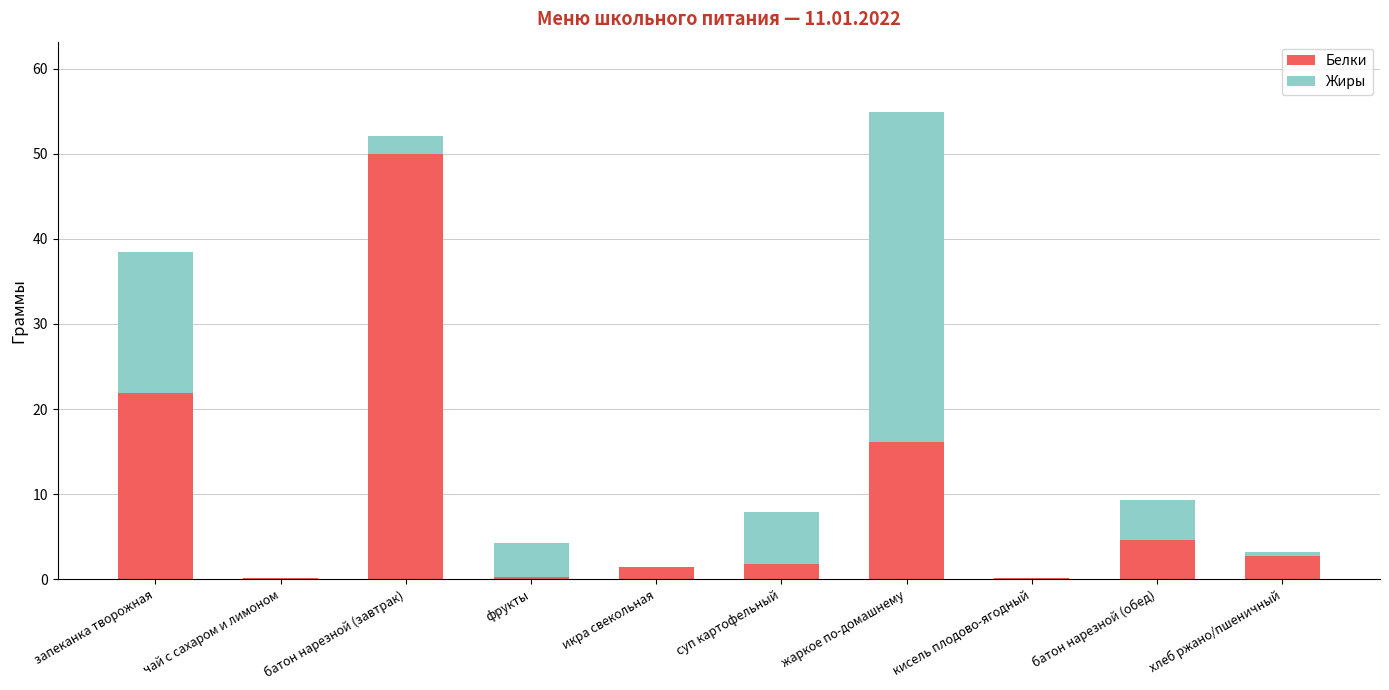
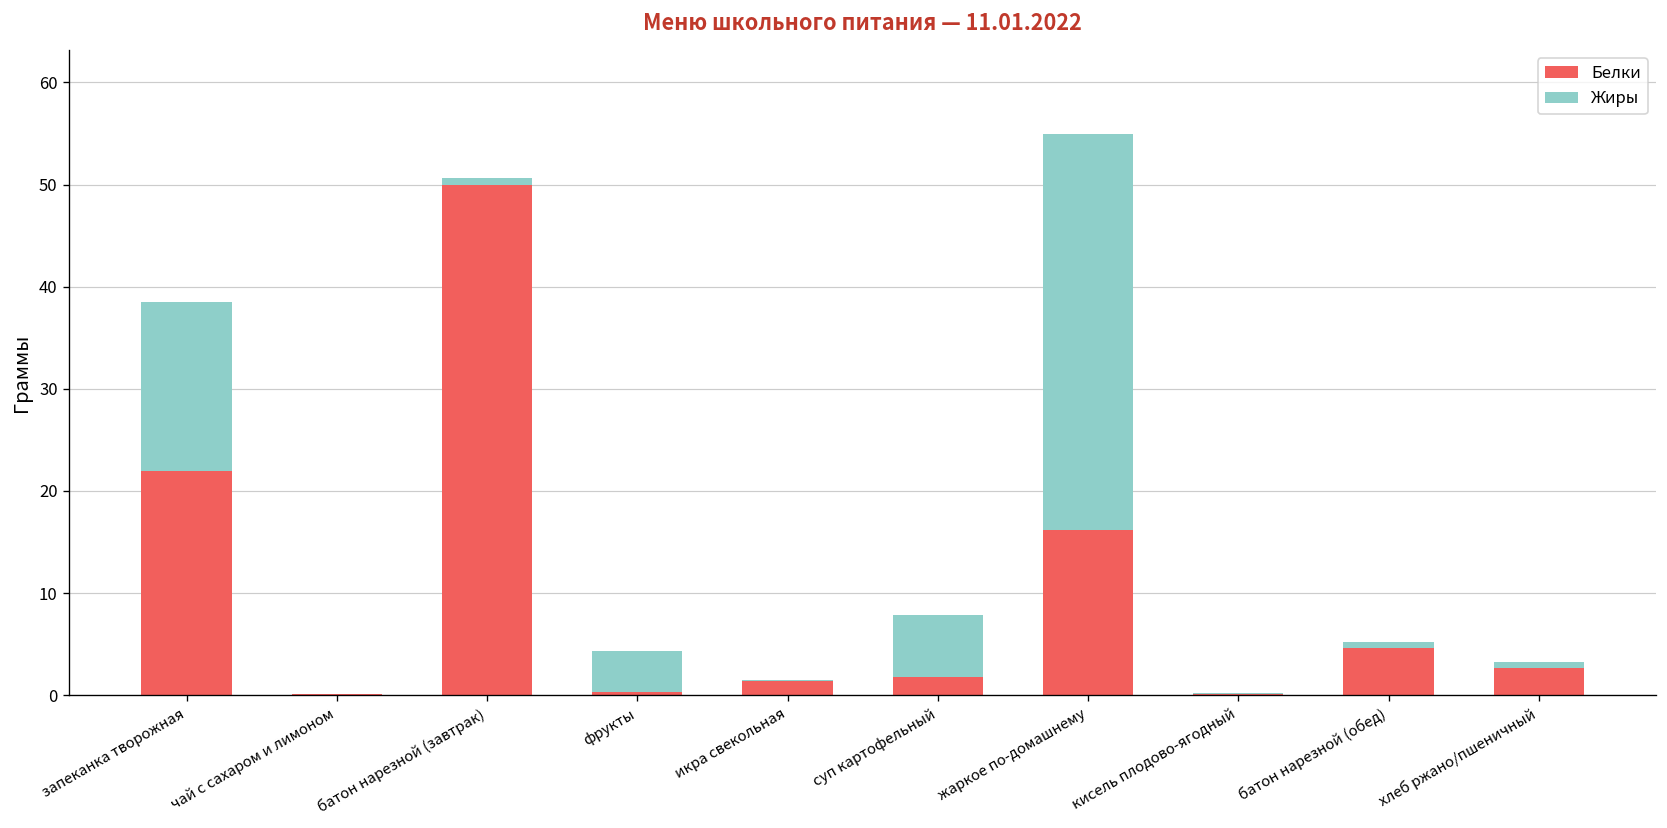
  {
    "Белки": {
      "запеканка творожная": 22,
      "батон нарезной (завтрак)": 50,
      "фрукты": 0,
      "икра свекольная": 1,
      "суп картофельный": 2,
      "жаркое по-домашнему": 16,
      "батон нарезной (обед)": 5,
      "хлеб ржано/пшеничный": 3
    },
    "Жиры": {
      "запеканка творожная": 17,
-     "батон нарезной (завтрак)": 2,
+     "батон нарезной (завтрак)": 1,
      "фрукты": 4,
      "суп картофельный": 6,
      "жаркое по-домашнему": 39,
-     "батон нарезной (обед)": 5,
+     "батон нарезной (обед)": 1,
      "хлеб ржано/пшеничный": 1
    }
  }
